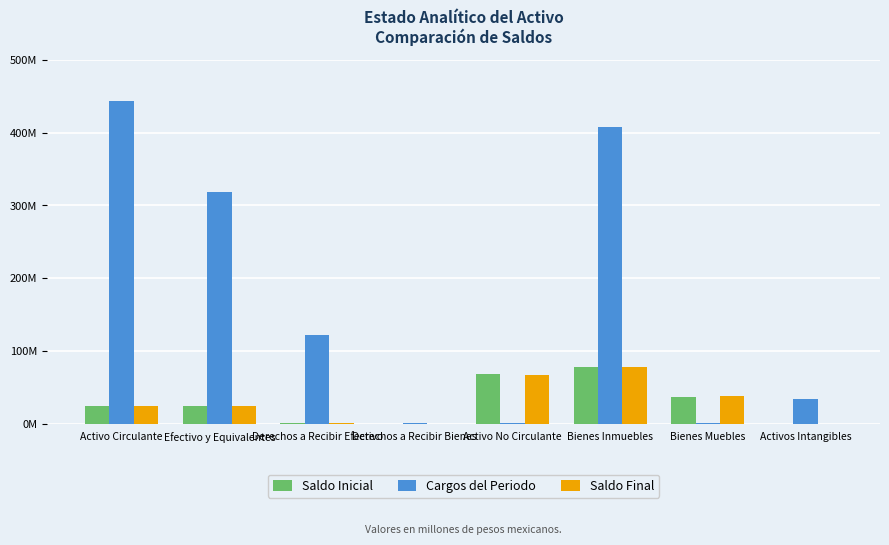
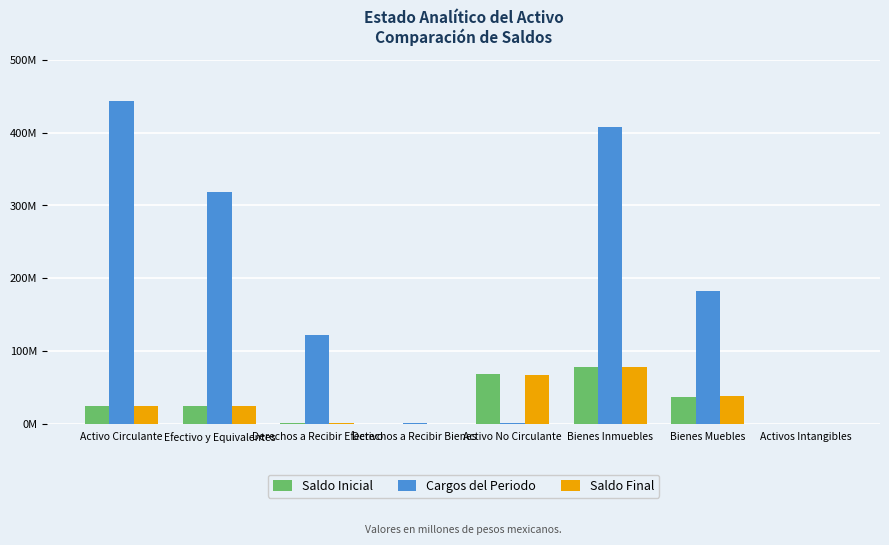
  {
    "Cargos del Periodo": {
      "Activo Circulante": 440000000,
      "Bienes Inmuebles": 410000000,
-     "Bienes Muebles": 0,
-     "Activos Intangibles": 30000000
+     "Bienes Muebles": 180000000,
+     "Activos Intangibles": 0
    }
  }
